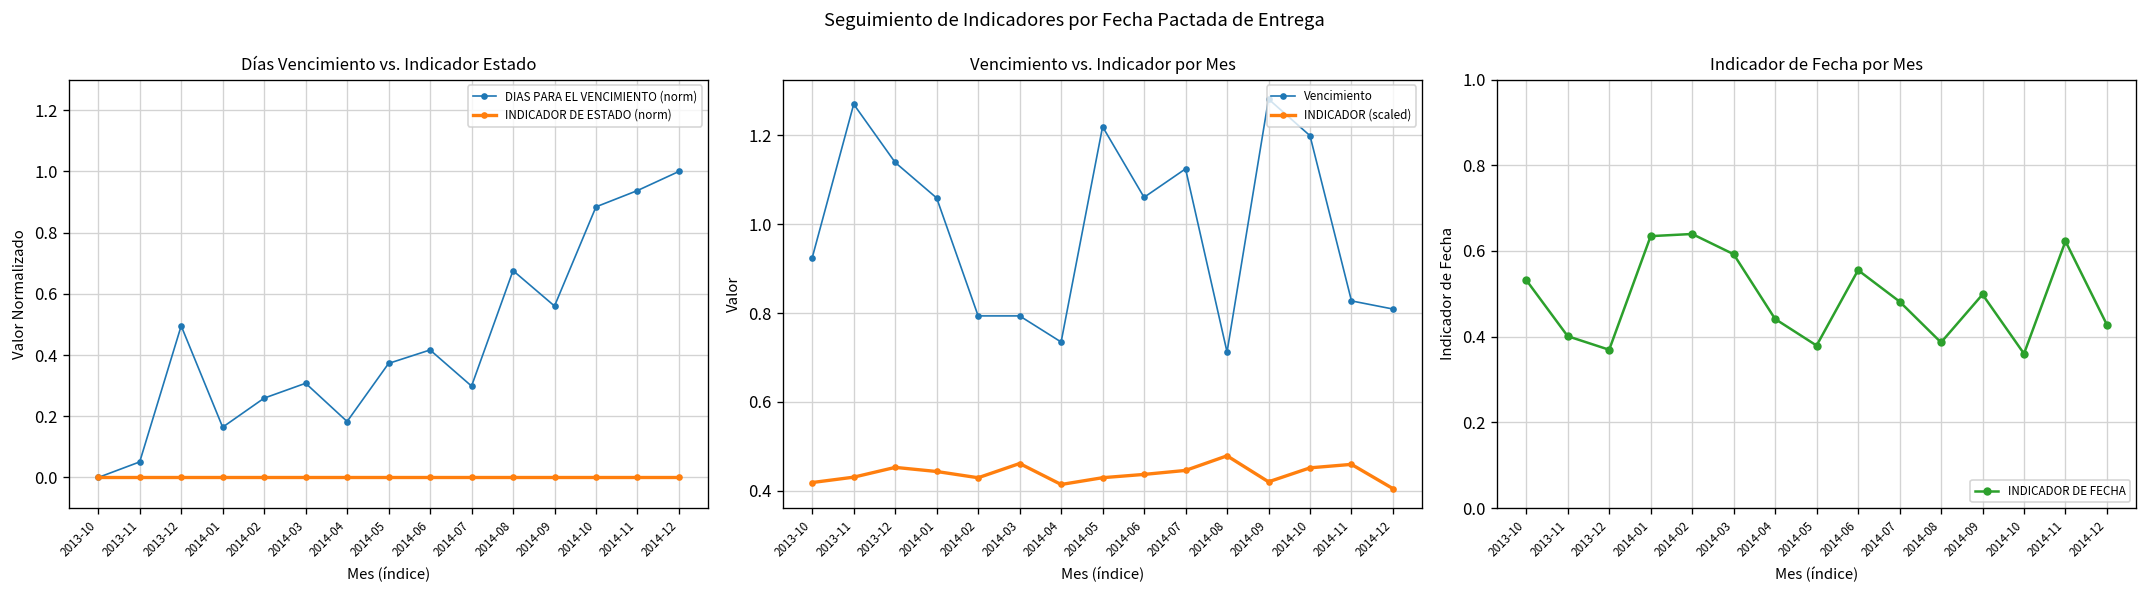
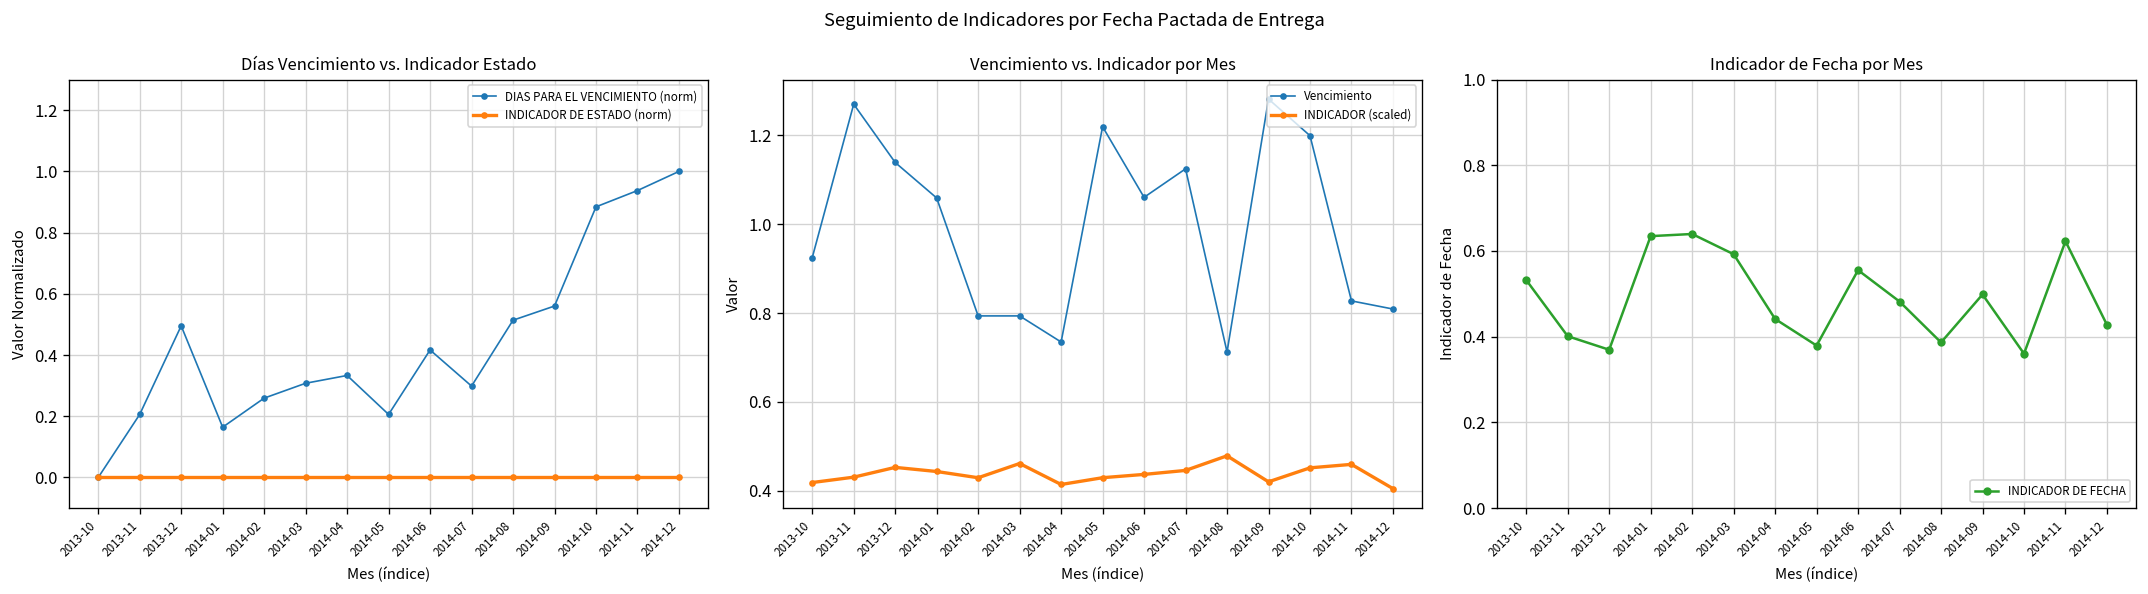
  {
    "Días Vencimiento vs. Indicador Estado": {
      "DIAS PARA EL VENCIMIENTO (norm)": {
-       "2013-11": 0.05,
+       "2013-11": 0.21,
        "2013-12": 0.50,
        "2014-01": 0.16,
        "2014-02": 0.26,
        "2014-03": 0.31,
-       "2014-04": 0.18,
-       "2014-05": 0.37,
+       "2014-04": 0.33,
+       "2014-05": 0.21,
        "2014-06": 0.42,
        "2014-07": 0.30,
-       "2014-08": 0.68,
+       "2014-08": 0.51,
        "2014-09": 0.56,
        "2014-10": 0.88,
        "2014-11": 0.94,
        "2014-12": 1.00
      },
      "INDICADOR DE ESTADO (norm)": {
        "2013-11": 0.00,
        "2013-12": 0.00,
        "2014-01": 0.00,
        "2014-02": 0.00,
        "2014-03": 0.00,
        "2014-04": 0.00,
        "2014-05": 0.00,
        "2014-06": 0.00,
        "2014-07": 0.00,
        "2014-08": 0.00,
        "2014-09": 0.00,
        "2014-10": 0.00,
        "2014-11": 0.00,
        "2014-12": 0.00
      }
    },
    "Vencimiento vs. Indicador por Mes": {
      "Vencimiento": {
        "2013-10": 0.92,
        "2013-11": 1.27,
        "2013-12": 1.14,
        "2014-01": 1.06,
        "2014-02": 0.79,
        "2014-03": 0.79,
        "2014-04": 0.73,
        "2014-05": 1.22,
        "2014-06": 1.06,
        "2014-07": 1.12,
        "2014-08": 0.71,
        "2014-10": 1.20,
        "2014-11": 0.83,
        "2014-12": 0.81
      },
      "INDICADOR (scaled)": {
        "2013-10": 0.42,
        "2013-11": 0.43,
        "2013-12": 0.45,
        "2014-01": 0.44,
        "2014-02": 0.43,
        "2014-03": 0.46,
        "2014-04": 0.41,
        "2014-05": 0.43,
        "2014-06": 0.44,
        "2014-07": 0.45,
        "2014-08": 0.48,
        "2014-09": 0.42,
        "2014-10": 0.45,
        "2014-11": 0.46,
        "2014-12": 0.40
      }
    },
    "Indicador de Fecha por Mes": {
      "2013-10": 0.53,
      "2013-11": 0.40,
      "2013-12": 0.37,
      "2014-01": 0.63,
      "2014-02": 0.64,
      "2014-03": 0.59,
      "2014-04": 0.44,
      "2014-05": 0.38,
      "2014-06": 0.56,
      "2014-07": 0.48,
      "2014-08": 0.39,
      "2014-09": 0.50,
      "2014-10": 0.36,
      "2014-11": 0.62,
      "2014-12": 0.43
    }
  }
